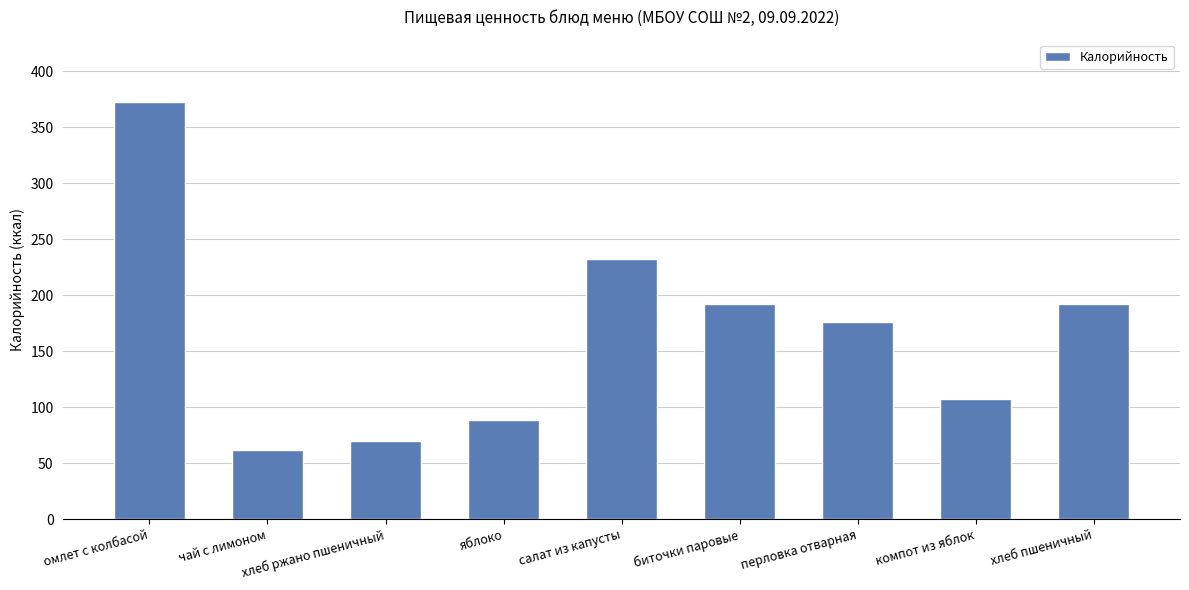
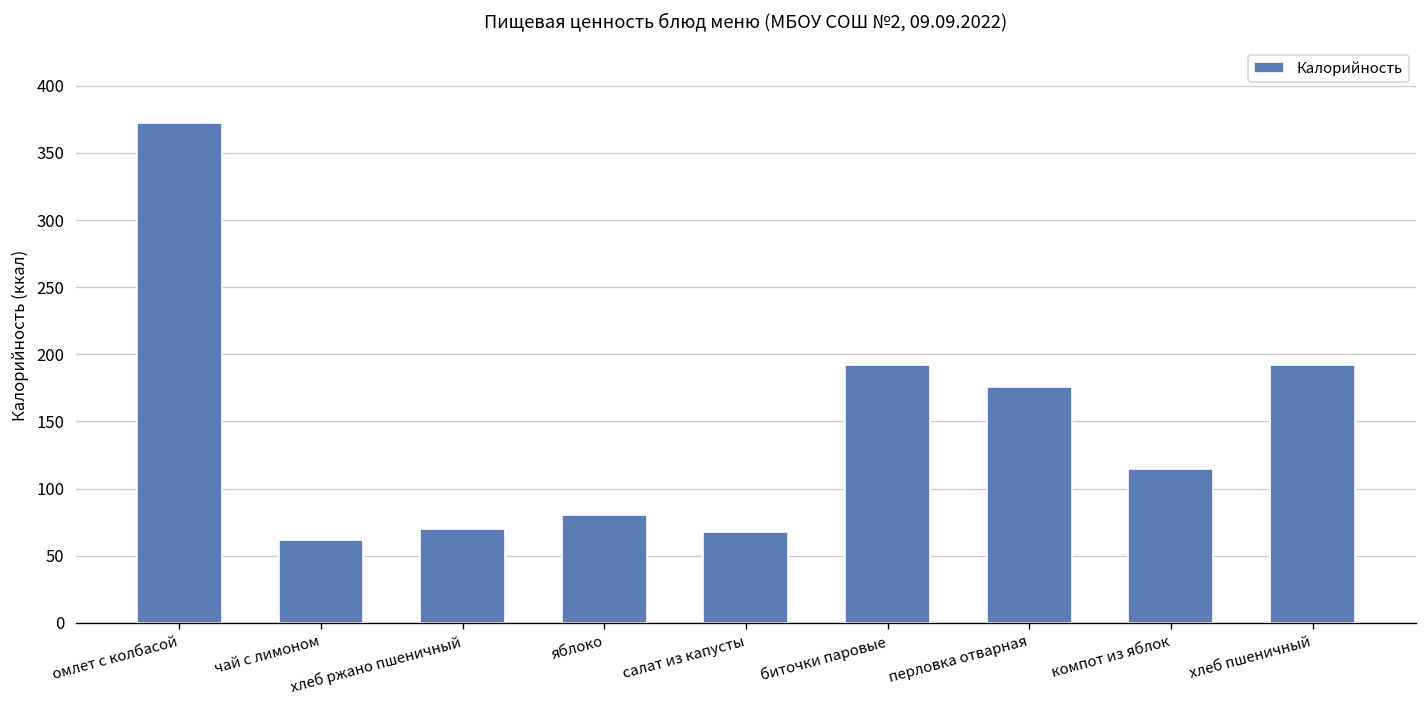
  {
    "омлет с колбасой": 373,
    "чай с лимоном": 62,
    "хлеб ржано пшеничный": 70,
-   "яблоко": 89,
-   "салат из капусты": 232,
+   "яблоко": 80,
+   "салат из капусты": 67,
    "биточки паровые": 192,
    "перловка отварная": 176,
-   "компот из яблок": 107,
+   "компот из яблок": 115,
    "хлеб пшеничный": 192
  }
